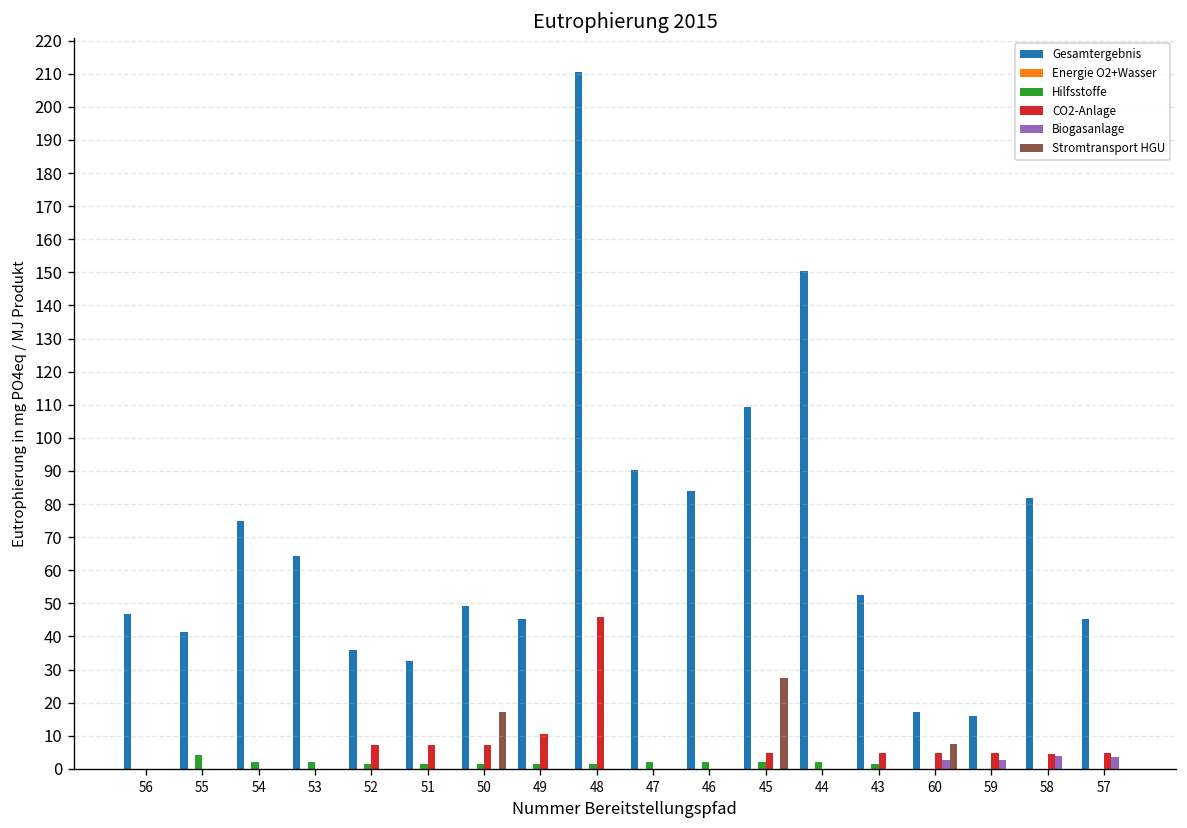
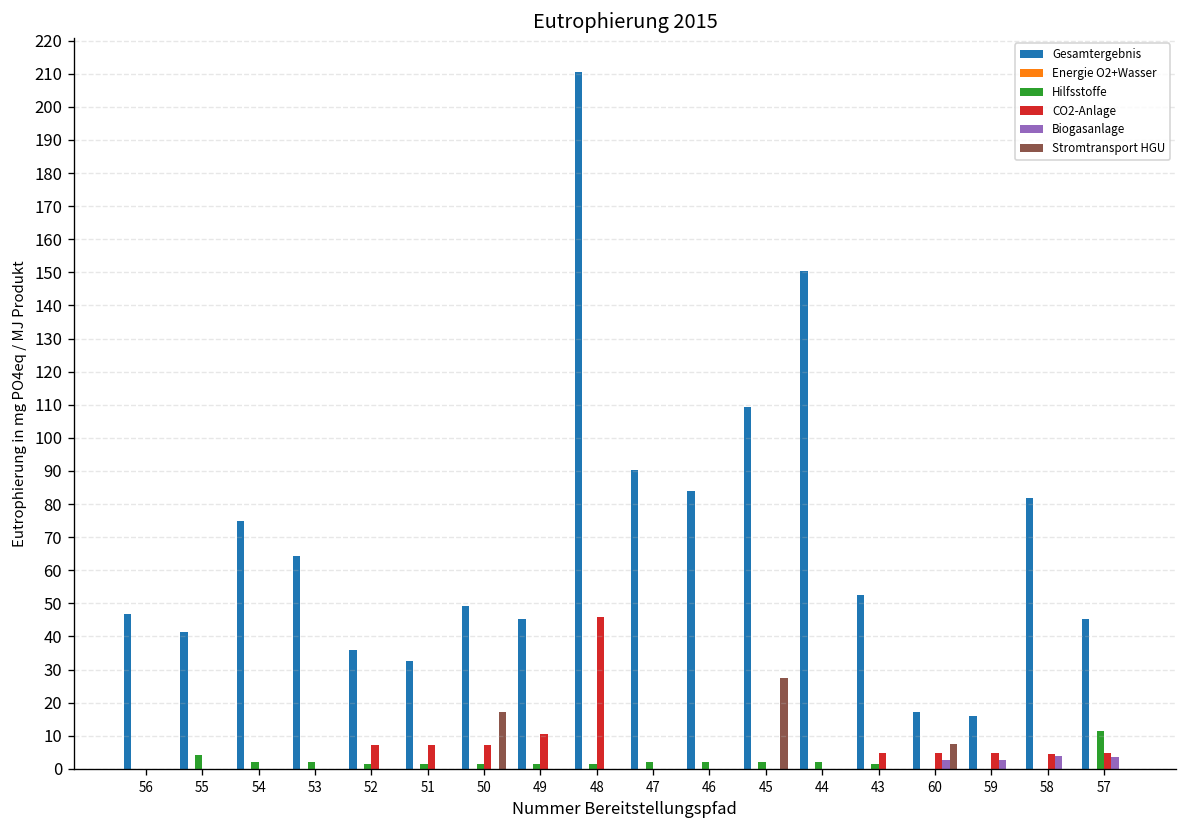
  {
    "Gesamtergebnis": {
      "56": 47,
      "55": 41,
      "54": 75,
      "53": 64,
      "52": 36,
      "51": 33,
      "50": 49,
      "49": 45,
      "48": 210,
      "47": 90,
      "46": 84,
      "45": 109,
      "44": 150,
      "43": 52,
      "60": 17,
      "59": 16,
      "58": 82,
      "57": 45
    },
    "Energie O2+Wasser": {
      "60": 0,
      "58": 0,
      "57": 0
    },
    "Hilfsstoffe": {
      "55": 4,
      "54": 2,
      "53": 2,
      "52": 1,
      "51": 1,
      "50": 1,
      "49": 1,
      "48": 1,
      "47": 2,
      "46": 2,
      "45": 2,
      "44": 2,
      "43": 1,
-     "57": 0
+     "57": 12
    },
    "CO2-Anlage": {
      "56": 0,
      "55": 0,
      "52": 7,
      "51": 7,
      "50": 7,
      "49": 10,
      "48": 46,
-     "45": 5,
+     "45": 0,
      "43": 5,
      "60": 5,
      "59": 5,
      "58": 5,
      "57": 5
    },
    "Biogasanlage": {
      "56": 0,
      "55": 0,
      "54": 0,
      "53": 0,
      "52": 0,
      "51": 0,
      "50": 0,
      "49": 0,
      "48": 0,
      "47": 0,
      "46": 0,
      "45": 0,
      "44": 0,
      "43": 0,
      "60": 3,
      "59": 3,
      "58": 4,
      "57": 4
    },
    "Stromtransport HGU": {
      "56": 0,
      "55": 0,
      "54": 0,
      "53": 0,
      "52": 0,
      "51": 0,
      "50": 17,
      "49": 0,
      "48": 0,
      "47": 0,
      "46": 0,
      "45": 27,
      "44": 0,
      "43": 0,
      "60": 8,
      "59": 0,
      "58": 0,
      "57": 0
    }
  }
